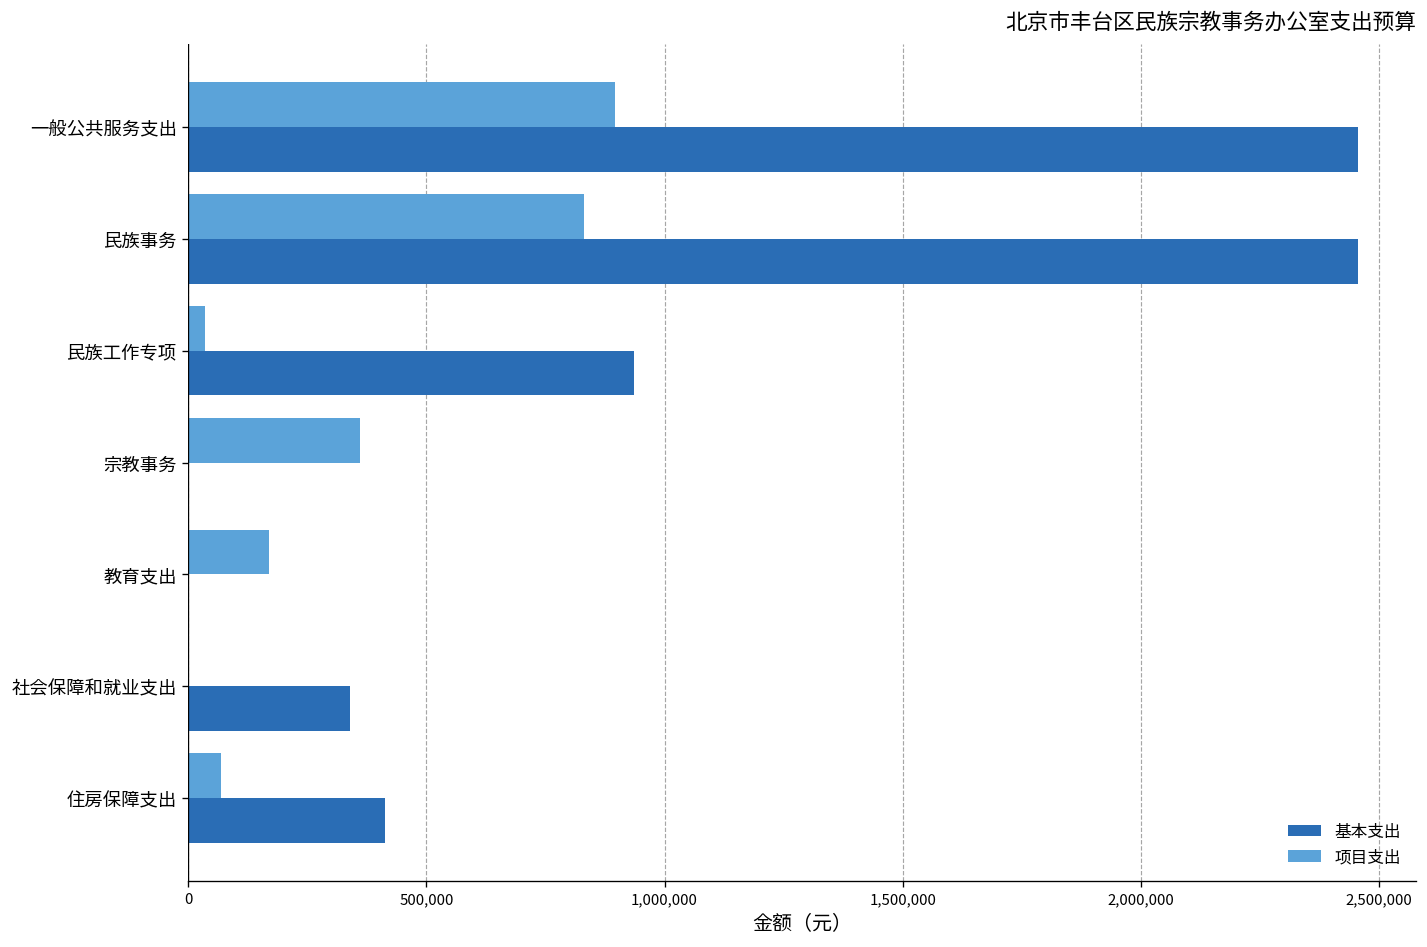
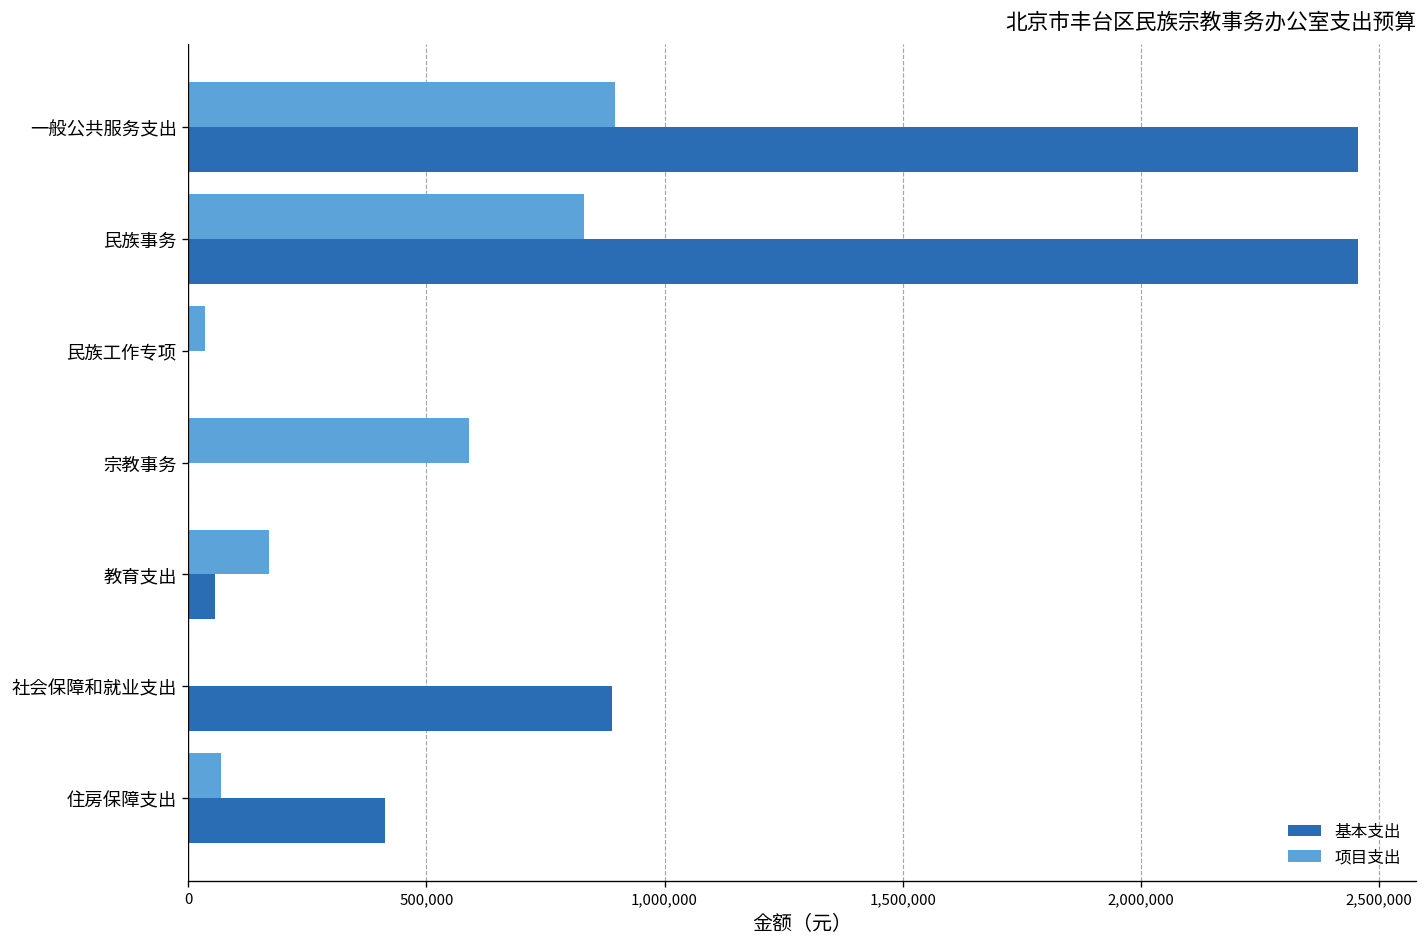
  {
    "基本支出": {
      "一般公共服务支出": "2,460,000",
      "民族事务": "2,460,000",
-     "民族工作专项": "940,000",
+     "民族工作专项": "0",
      "宗教事务": "0",
-     "教育支出": "0",
-     "社会保障和就业支出": "340,000",
+     "教育支出": "60,000",
+     "社会保障和就业支出": "890,000",
      "住房保障支出": "410,000"
    },
    "项目支出": {
      "一般公共服务支出": "900,000",
      "民族事务": "830,000",
      "民族工作专项": "30,000",
-     "宗教事务": "360,000",
+     "宗教事务": "590,000",
      "教育支出": "170,000",
      "社会保障和就业支出": "0",
      "住房保障支出": "70,000"
    }
  }
